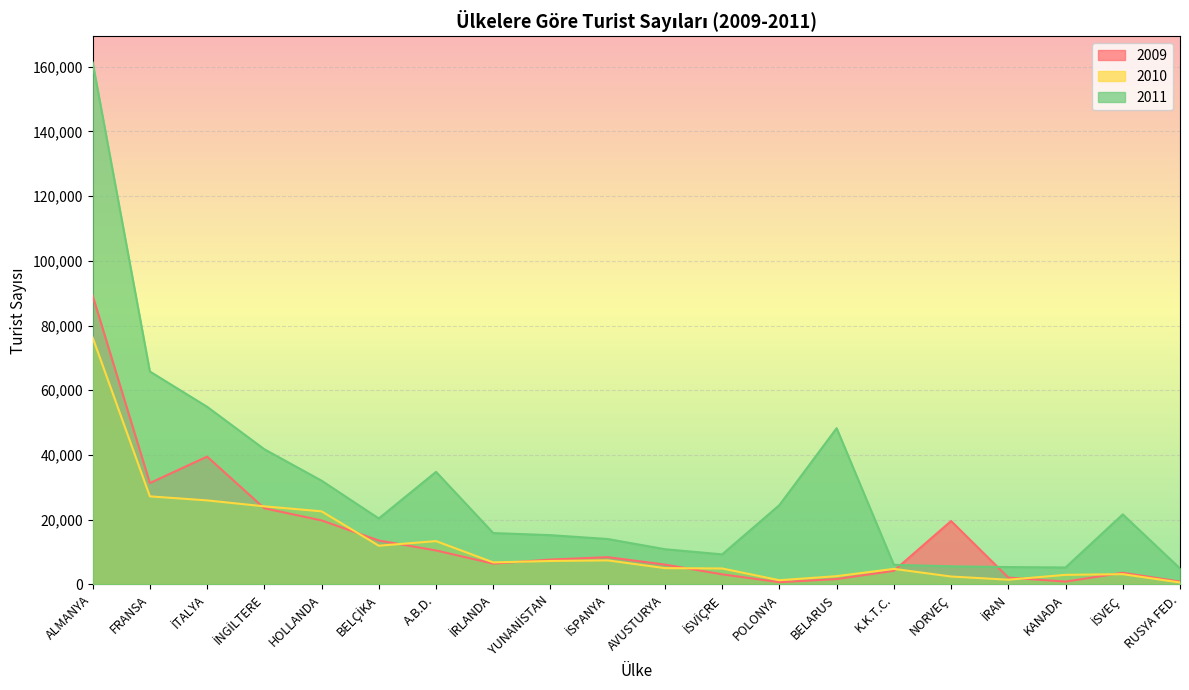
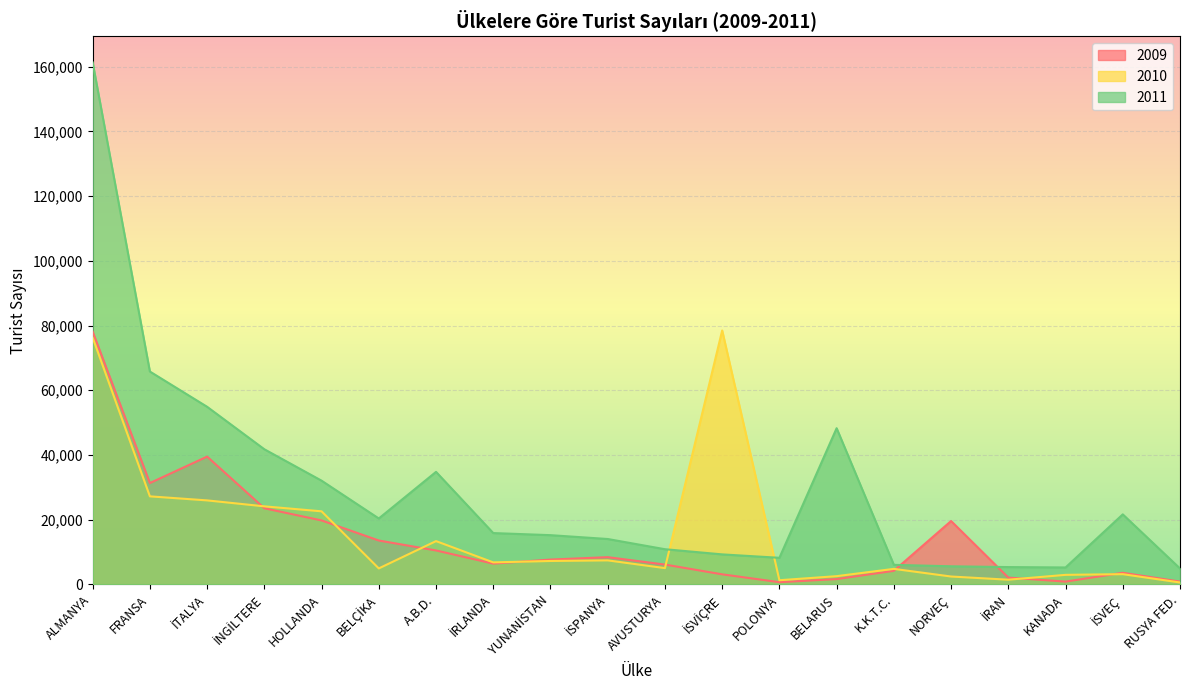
  {
    "2009": {
-     "ALMANYA": "89,000",
+     "ALMANYA": "78,000",
      "FRANSA": "31,000",
      "İTALYA": "39,000",
      "HOLLANDA": "20,000",
      "BELÇİKA": "14,000",
      "A.B.D.": "10,000",
      "İSPANYA": "8,000",
      "AVUSTURYA": "6,000",
      "İSVİÇRE": "3,000",
      "BELARUS": "2,000",
      "NORVEÇ": "20,000",
      "KANADA": "1,000"
    },
    "2010": {
      "ALMANYA": "76,000",
      "FRANSA": "27,000",
      "İTALYA": "26,000",
      "HOLLANDA": "23,000",
-     "BELÇİKA": "12,000",
+     "BELÇİKA": "5,000",
      "A.B.D.": "13,000",
      "İSPANYA": "7,000",
      "AVUSTURYA": "5,000",
-     "İSVİÇRE": "5,000",
+     "İSVİÇRE": "78,000",
      "BELARUS": "3,000",
      "NORVEÇ": "2,000",
      "KANADA": "3,000"
    },
    "2011": {
      "ALMANYA": "161,000",
      "FRANSA": "66,000",
      "İTALYA": "55,000",
      "İNGİLTERE": "42,000",
      "HOLLANDA": "32,000",
      "BELÇİKA": "20,000",
      "A.B.D.": "35,000",
      "İRLANDA": "16,000",
      "YUNANİSTAN": "15,000",
      "İSPANYA": "14,000",
      "AVUSTURYA": "11,000",
      "İSVİÇRE": "9,000",
-     "POLONYA": "25,000",
+     "POLONYA": "8,000",
      "BELARUS": "48,000",
      "K.K.T.C.": "6,000",
      "NORVEÇ": "6,000",
      "İRAN": "5,000",
      "KANADA": "5,000",
      "İSVEÇ": "22,000",
      "RUSYA FED.": "5,000"
    }
  }
